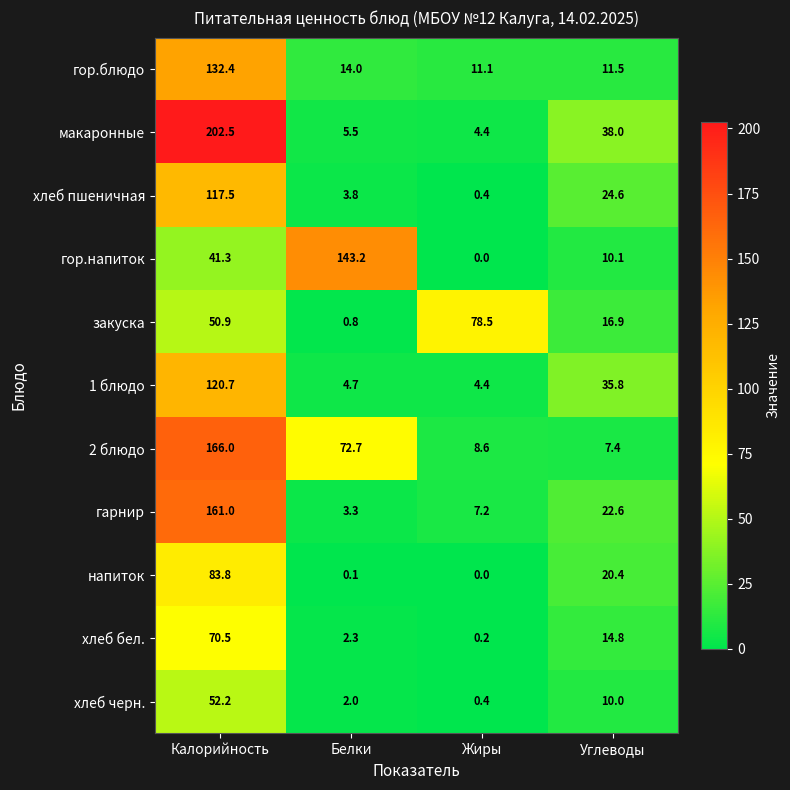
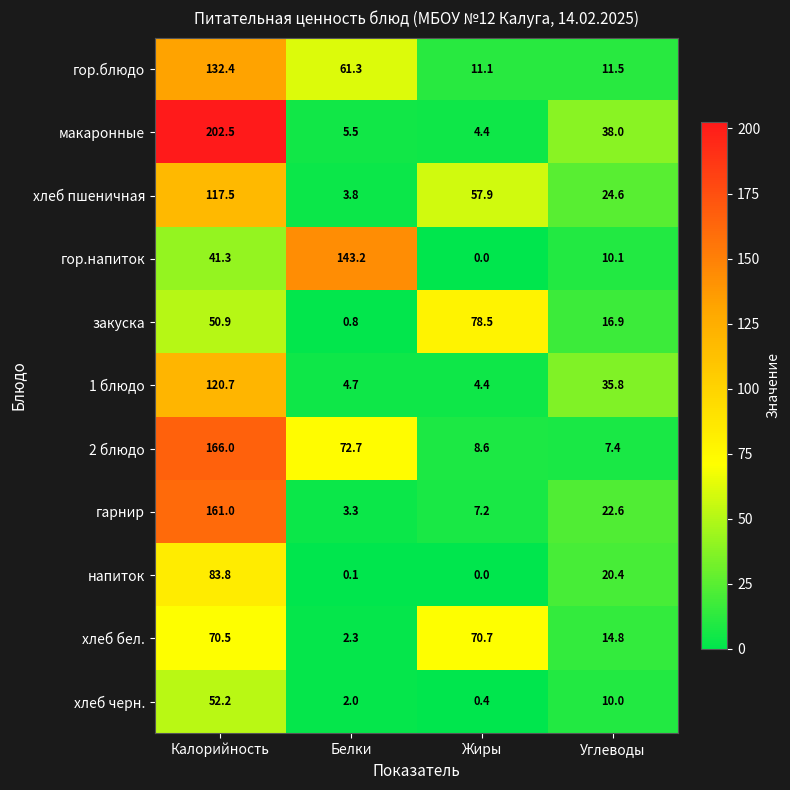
  {
    "гор.блюдо": {
      "Калорийность": 132.4,
-     "Белки": 14.0,
+     "Белки": 61.3,
      "Жиры": 11.1,
      "Углеводы": 11.5
    },
    "макаронные": {
      "Калорийность": 202.5,
      "Белки": 5.5,
      "Жиры": 4.4,
      "Углеводы": 38.0
    },
    "хлеб пшеничная": {
      "Калорийность": 117.5,
      "Белки": 3.8,
-     "Жиры": 0.4,
+     "Жиры": 57.9,
      "Углеводы": 24.6
    },
    "гор.напиток": {
      "Калорийность": 41.3,
      "Белки": 143.2,
      "Жиры": 0.0,
      "Углеводы": 10.1
    },
    "закуска": {
      "Калорийность": 50.9,
      "Белки": 0.8,
      "Жиры": 78.5,
      "Углеводы": 16.9
    },
    "1 блюдо": {
      "Калорийность": 120.7,
      "Белки": 4.7,
      "Жиры": 4.4,
      "Углеводы": 35.8
    },
    "2 блюдо": {
      "Калорийность": 166.0,
      "Белки": 72.7,
      "Жиры": 8.6,
      "Углеводы": 7.4
    },
    "гарнир": {
      "Калорийность": 161.0,
      "Белки": 3.3,
      "Жиры": 7.2,
      "Углеводы": 22.6
    },
    "напиток": {
      "Калорийность": 83.8,
      "Белки": 0.1,
      "Жиры": 0.0,
      "Углеводы": 20.4
    },
    "хлеб бел.": {
      "Калорийность": 70.5,
      "Белки": 2.3,
-     "Жиры": 0.2,
+     "Жиры": 70.7,
      "Углеводы": 14.8
    },
    "хлеб черн.": {
      "Калорийность": 52.2,
      "Белки": 2.0,
      "Жиры": 0.4,
      "Углеводы": 10.0
    }
  }
